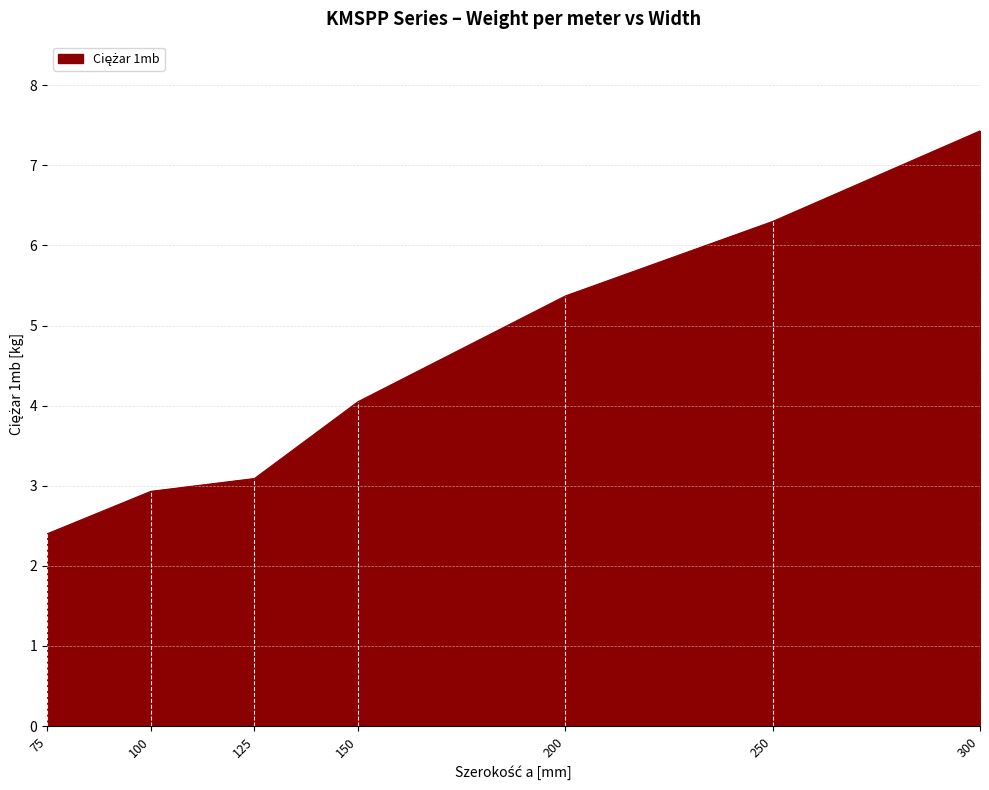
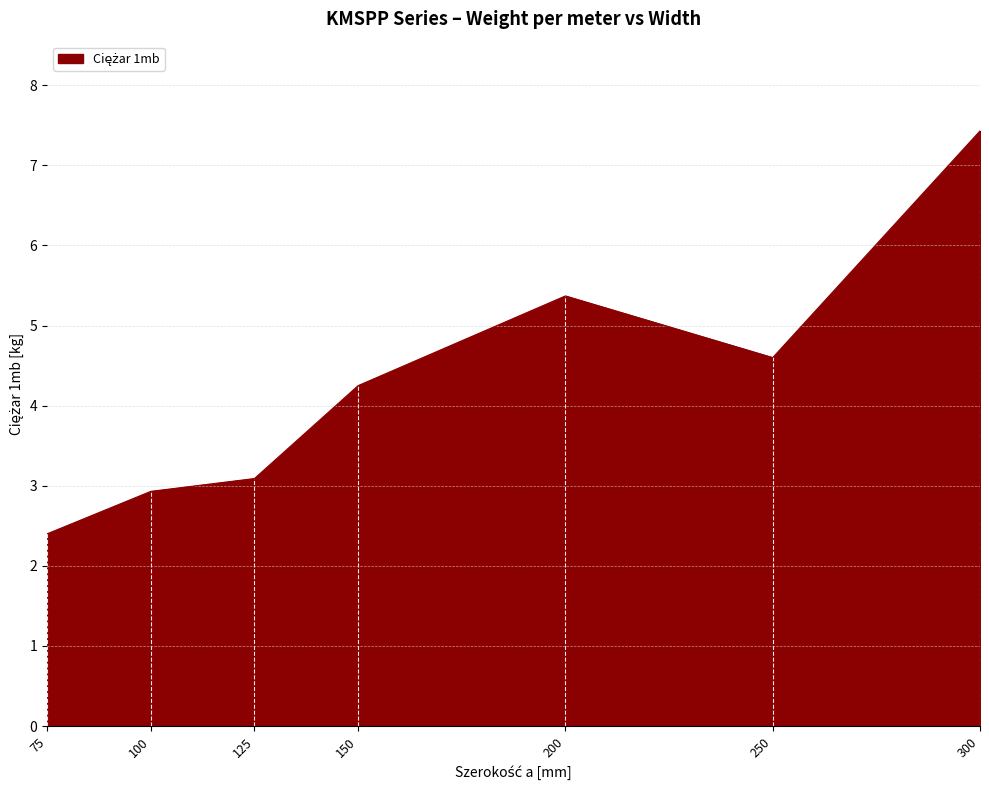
  {
    "75": 2.4,
    "100": 2.9,
    "125": 3.1,
-   "150": 4.1,
+   "150": 4.3,
    "200": 5.4,
-   "250": 6.3,
+   "250": 4.6,
    "300": 7.4
  }
